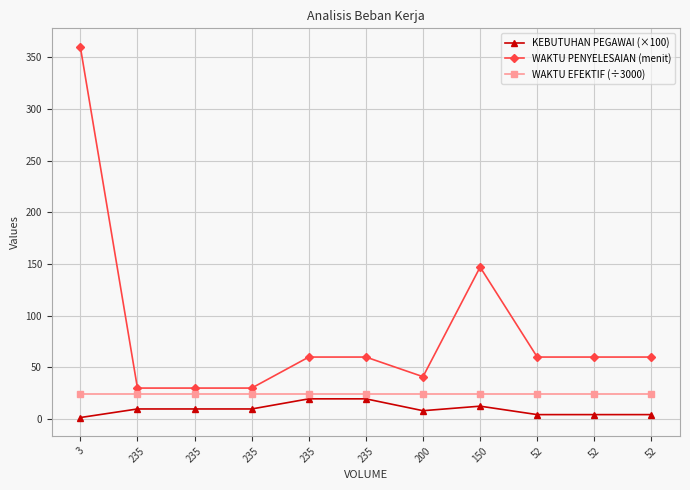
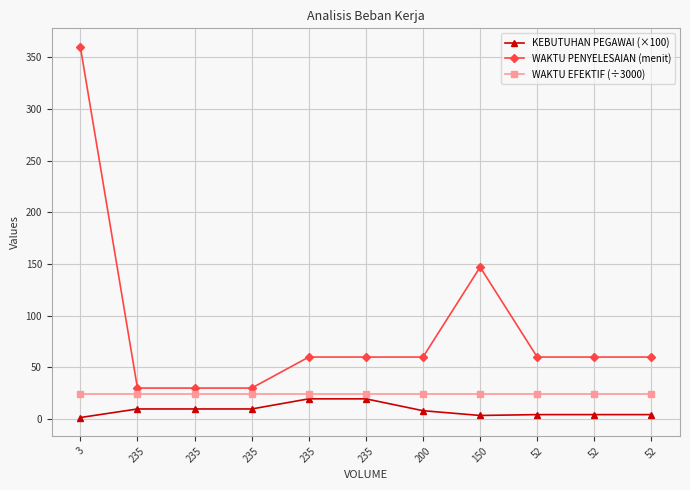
  {
    "KEBUTUHAN PEGAWAI (×100)": {
      "3": 2,
      "200": 8,
-     "150": 13
+     "150": 4
    },
    "WAKTU PENYELESAIAN (menit)": {
      "3": 360,
-     "200": 41,
+     "200": 60,
      "150": 147
    },
    "WAKTU EFEKTIF (÷3000)": {
      "3": 24,
      "200": 24,
      "150": 24
    }
  }
